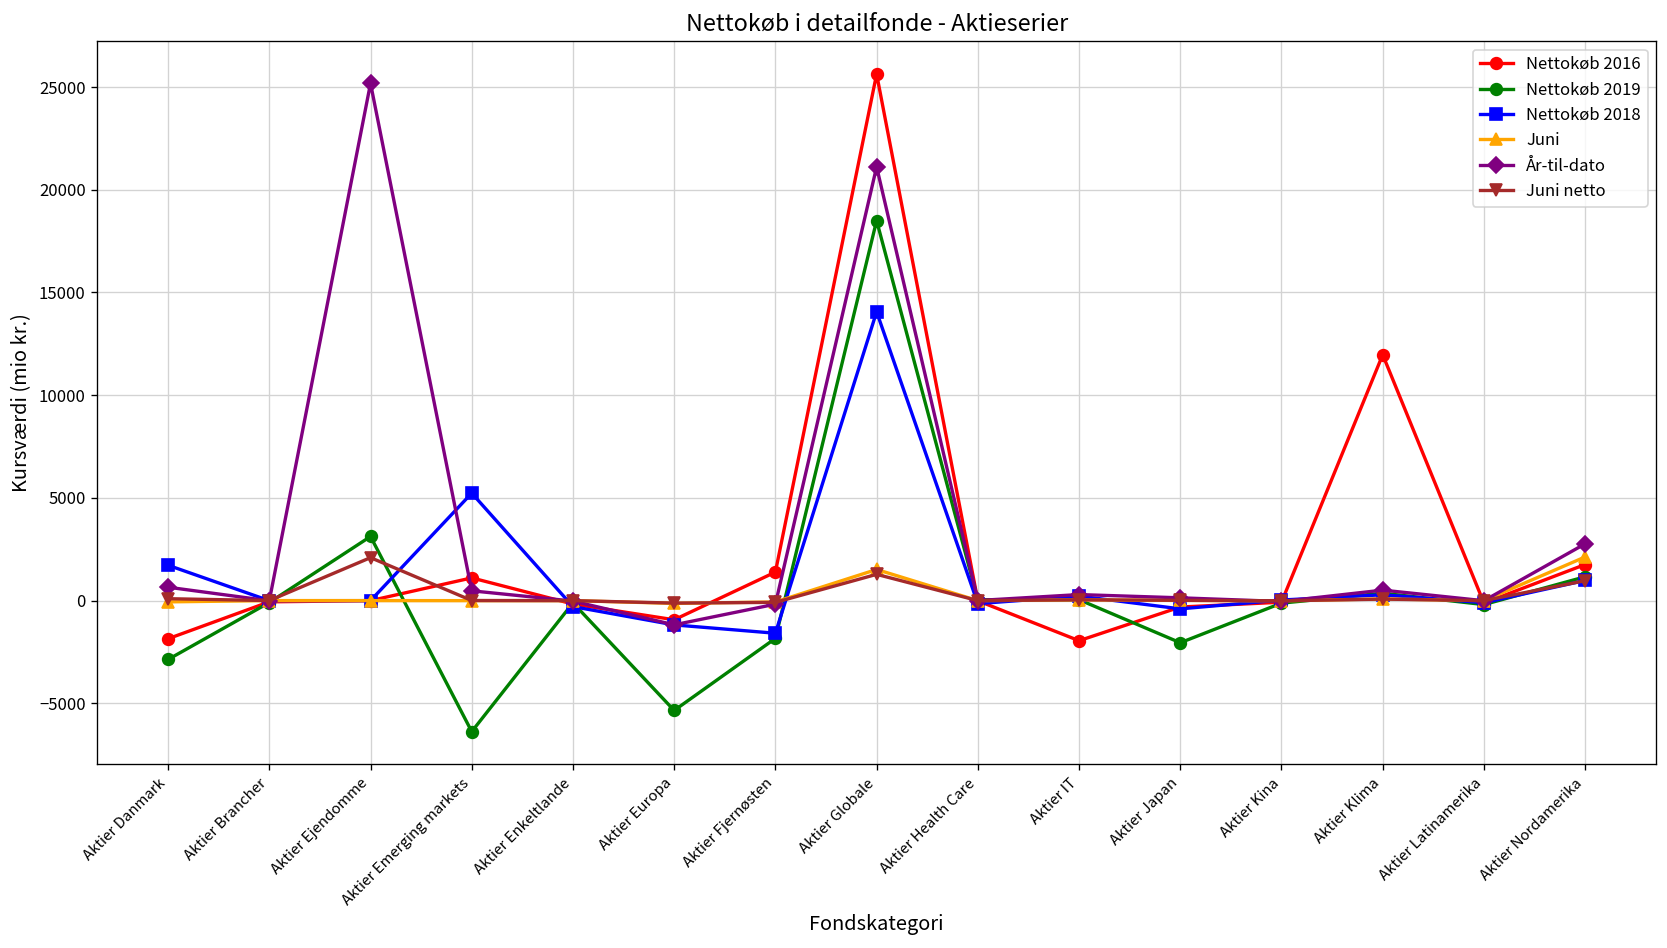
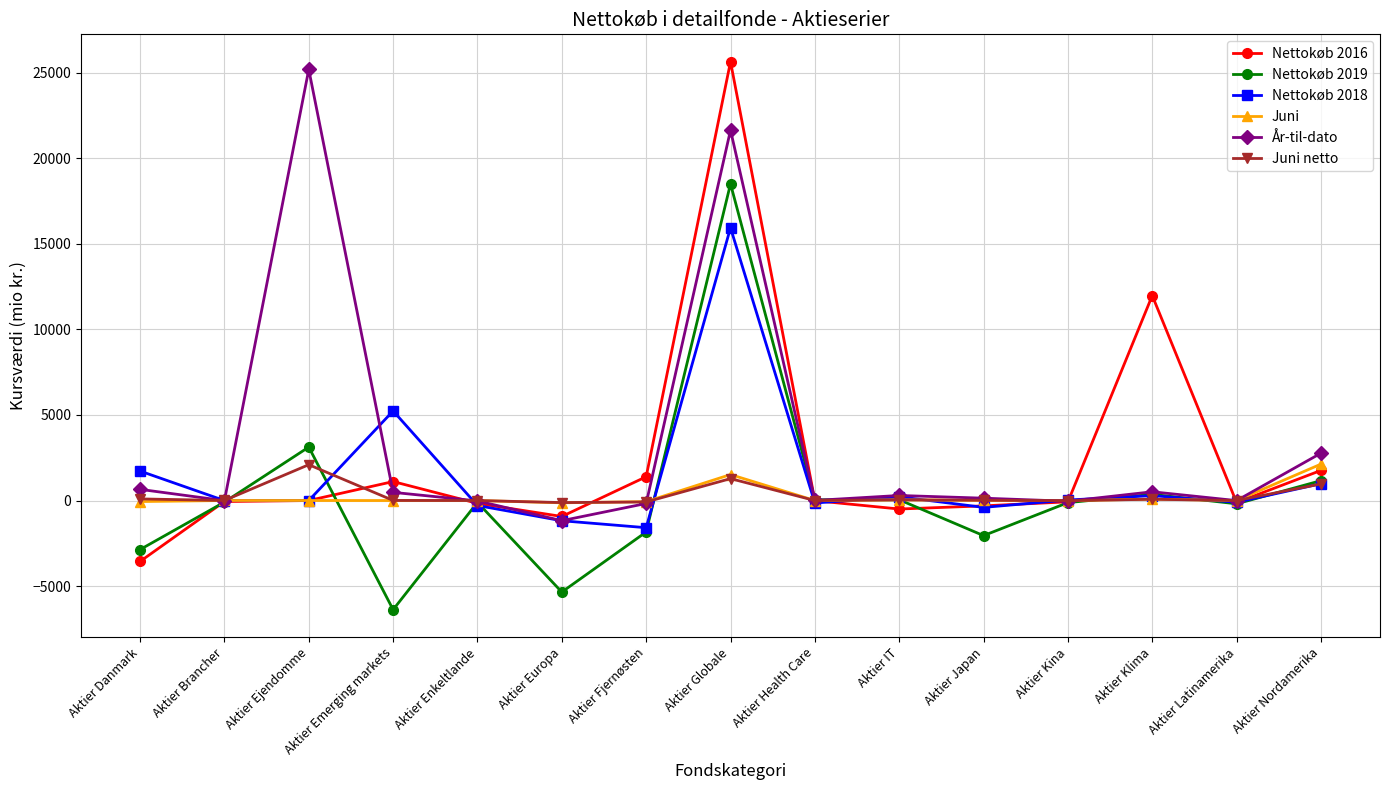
  {
    "Nettokøb 2016": {
-     "Aktier Danmark": -1900,
+     "Aktier Danmark": -3600,
      "Aktier Emerging markets": 1100,
      "Aktier Europa": -900,
      "Aktier Fjernøsten": 1400,
      "Aktier Globale": 25600,
-     "Aktier IT": -2000,
+     "Aktier IT": -500,
      "Aktier Klima": 12000,
      "Aktier Nordamerika": 1800
    },
    "Nettokøb 2019": {
      "Aktier Danmark": -2900,
      "Aktier Ejendomme": 3100,
      "Aktier Emerging markets": -6400,
      "Aktier Europa": -5300,
      "Aktier Fjernøsten": -1800,
      "Aktier Globale": 18500,
      "Aktier Japan": -2000,
      "Aktier Nordamerika": 1200
    },
    "Nettokøb 2018": {
      "Aktier Danmark": 1700,
      "Aktier Emerging markets": 5200,
      "Aktier Fjernøsten": -1600,
-     "Aktier Globale": 14100
+     "Aktier Globale": 15900
    },
    "Juni": {
      "Aktier Danmark": -100,
      "Aktier Globale": 1500,
      "Aktier Nordamerika": 2100
    },
    "År-til-dato": {
      "Aktier Danmark": 700,
      "Aktier Ejendomme": 25200,
      "Aktier Emerging markets": 500,
-     "Aktier Globale": 21100,
+     "Aktier Globale": 21600,
      "Aktier Nordamerika": 2800
    },
    "Juni netto": {
      "Aktier Danmark": 100,
      "Aktier Ejendomme": 2100,
      "Aktier Globale": 1300
    }
  }
